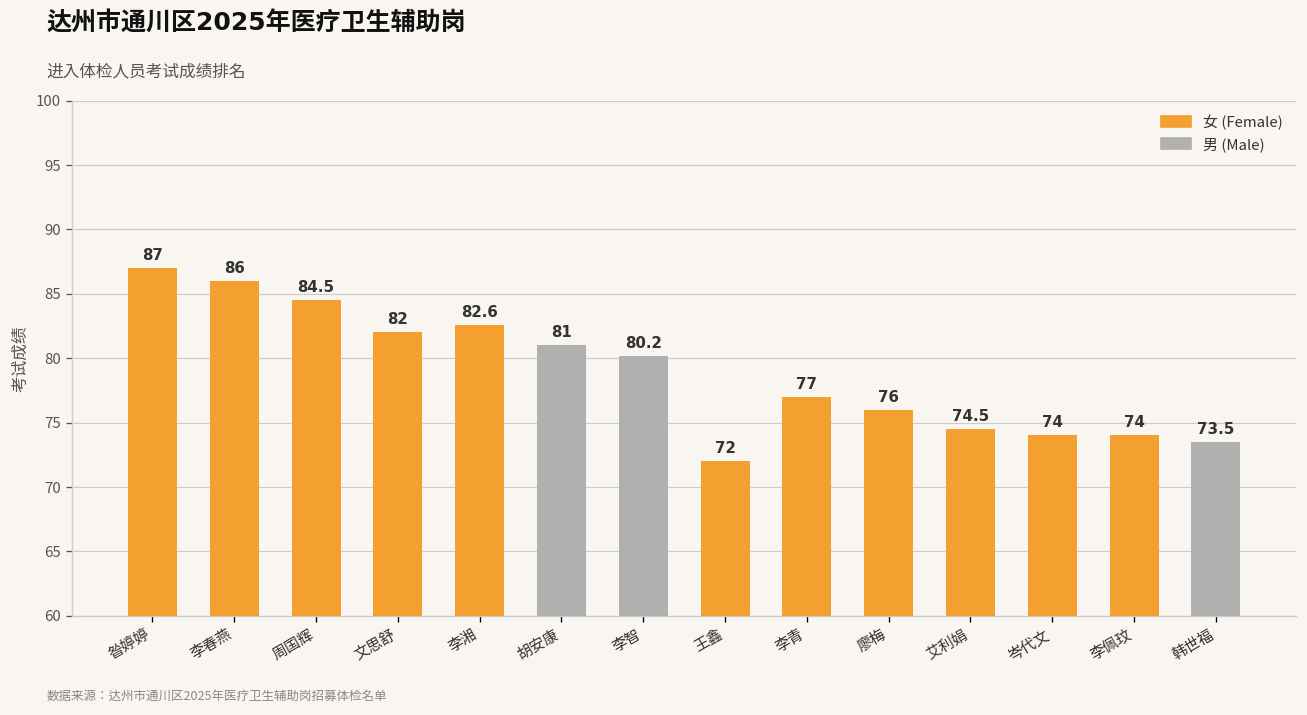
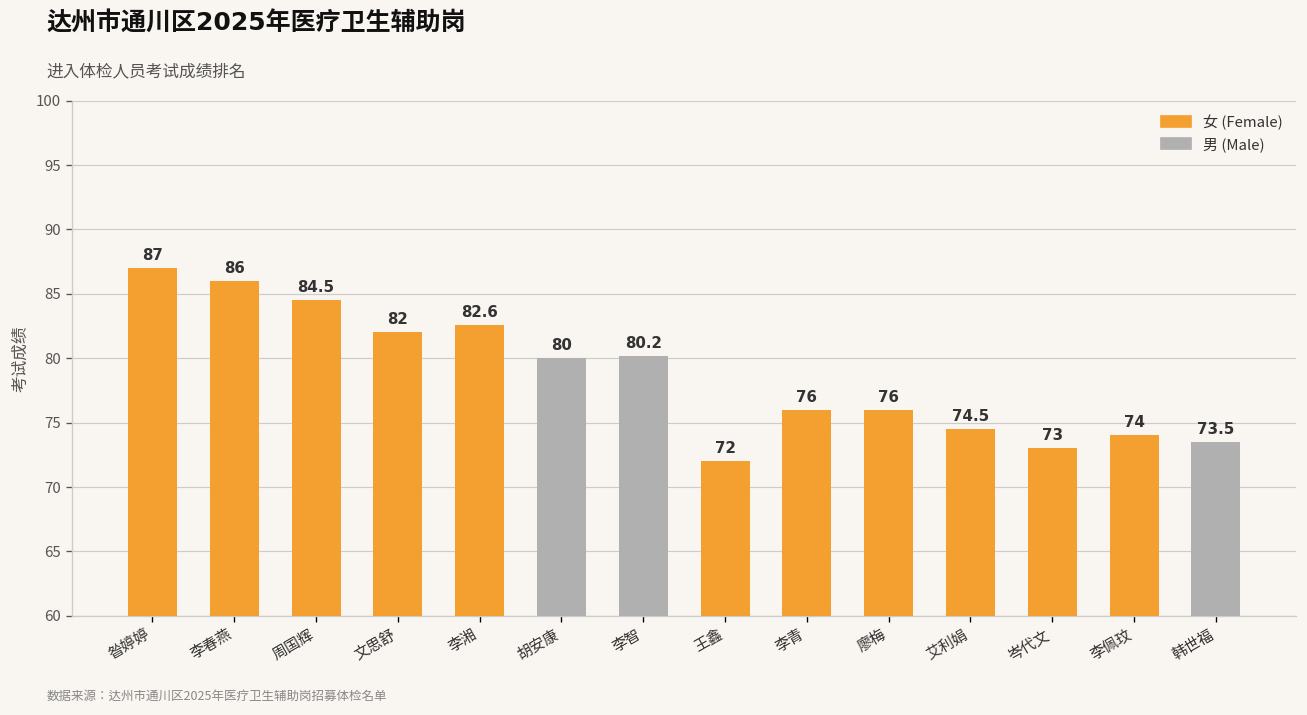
  {
    "昝婷婷": 87,
    "李春燕": 86,
    "周国辉": 84.5,
    "文思舒": 82,
    "李湘": 82.6,
-   "胡安康": 81,
+   "胡安康": 80,
    "李智": 80.2,
    "王鑫": 72,
-   "李青": 77,
+   "李青": 76,
    "廖梅": 76,
    "艾利娟": 74.5,
-   "岑代文": 74,
+   "岑代文": 73,
    "李佩玟": 74,
    "韩世福": 73.5
  }
